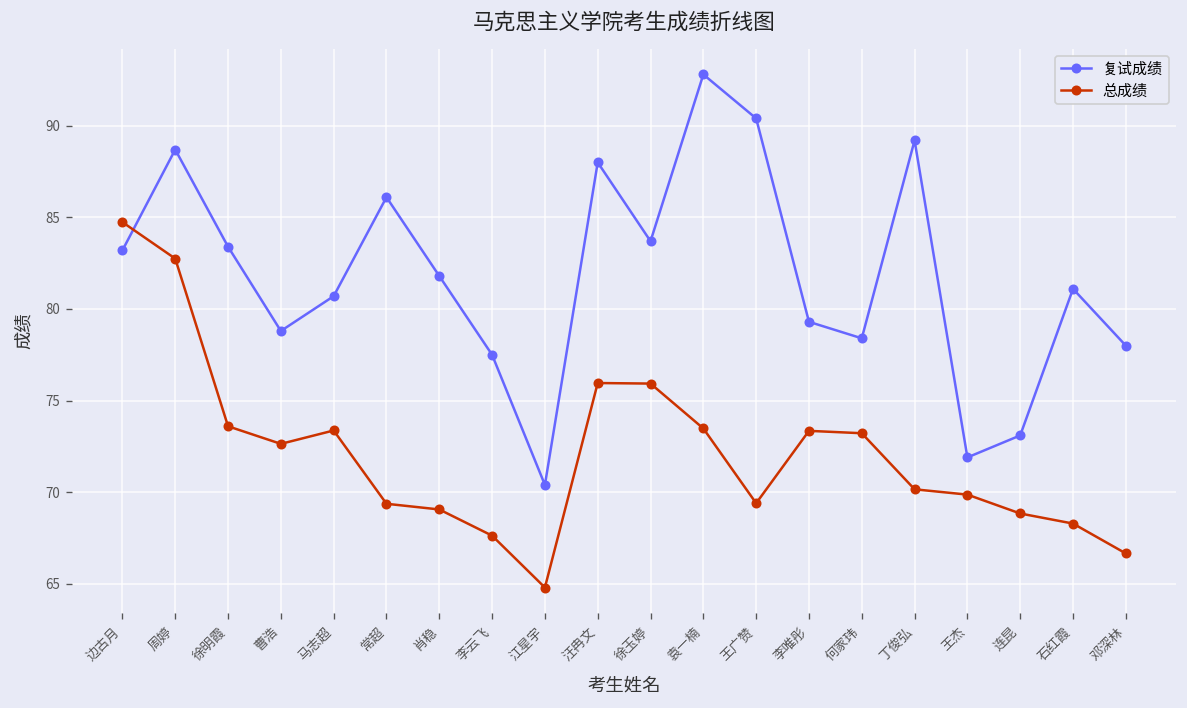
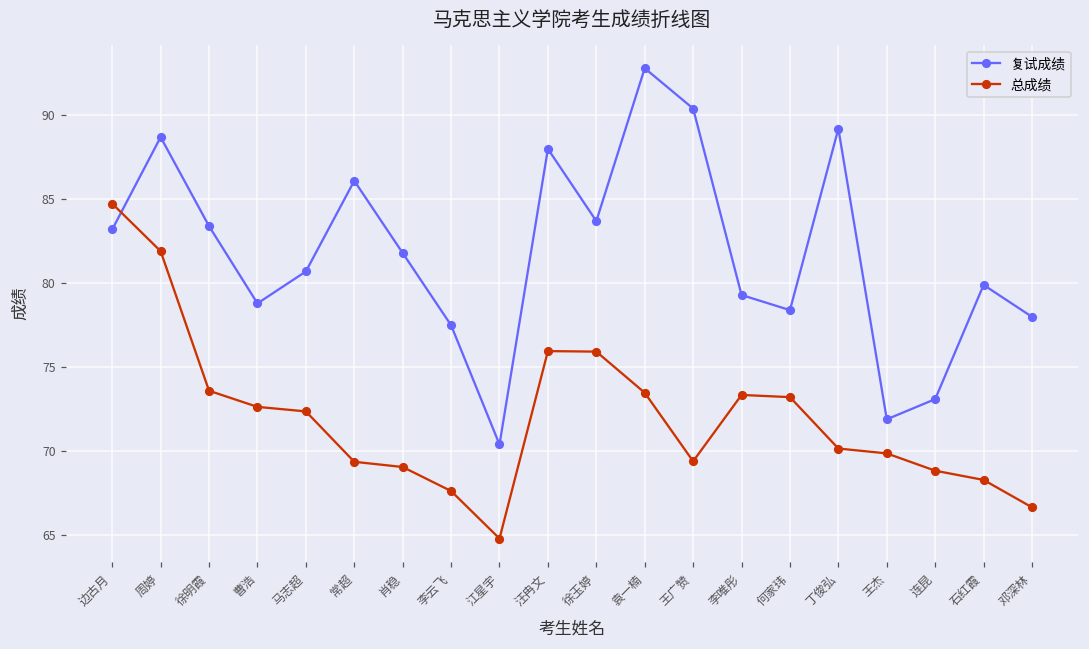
  {
    "复试成绩": {
      "边古月": 83.2,
      "周婷": 88.7,
      "徐明霞": 83.4,
      "曹浩": 78.8,
      "马志超": 80.7,
      "常超": 86.1,
      "肖稳": 81.8,
      "李云飞": 77.5,
      "江星宇": 70.4,
      "汪冉文": 88.0,
      "徐玉婷": 83.7,
      "袁一楠": 92.8,
      "王广赞": 90.4,
      "李唯彤": 79.3,
      "何家玮": 78.4,
      "丁俊弘": 89.2,
      "王杰": 71.9,
      "连昆": 73.1,
-     "石红霞": 81.1,
+     "石红霞": 79.9,
      "邓深林": 78.0
    },
    "总成绩": {
      "边古月": 84.7,
-     "周婷": 82.8,
+     "周婷": 81.9,
      "徐明霞": 73.6,
      "曹浩": 72.6,
-     "马志超": 73.4,
+     "马志超": 72.4,
      "常超": 69.4,
      "肖稳": 69.1,
      "李云飞": 67.6,
      "江星宇": 64.8,
      "汪冉文": 76.0,
      "徐玉婷": 75.9,
      "袁一楠": 73.5,
      "王广赞": 69.4,
      "李唯彤": 73.4,
      "何家玮": 73.2,
      "丁俊弘": 70.2,
      "王杰": 69.9,
      "连昆": 68.8,
      "石红霞": 68.3,
      "邓深林": 66.7
    }
  }
